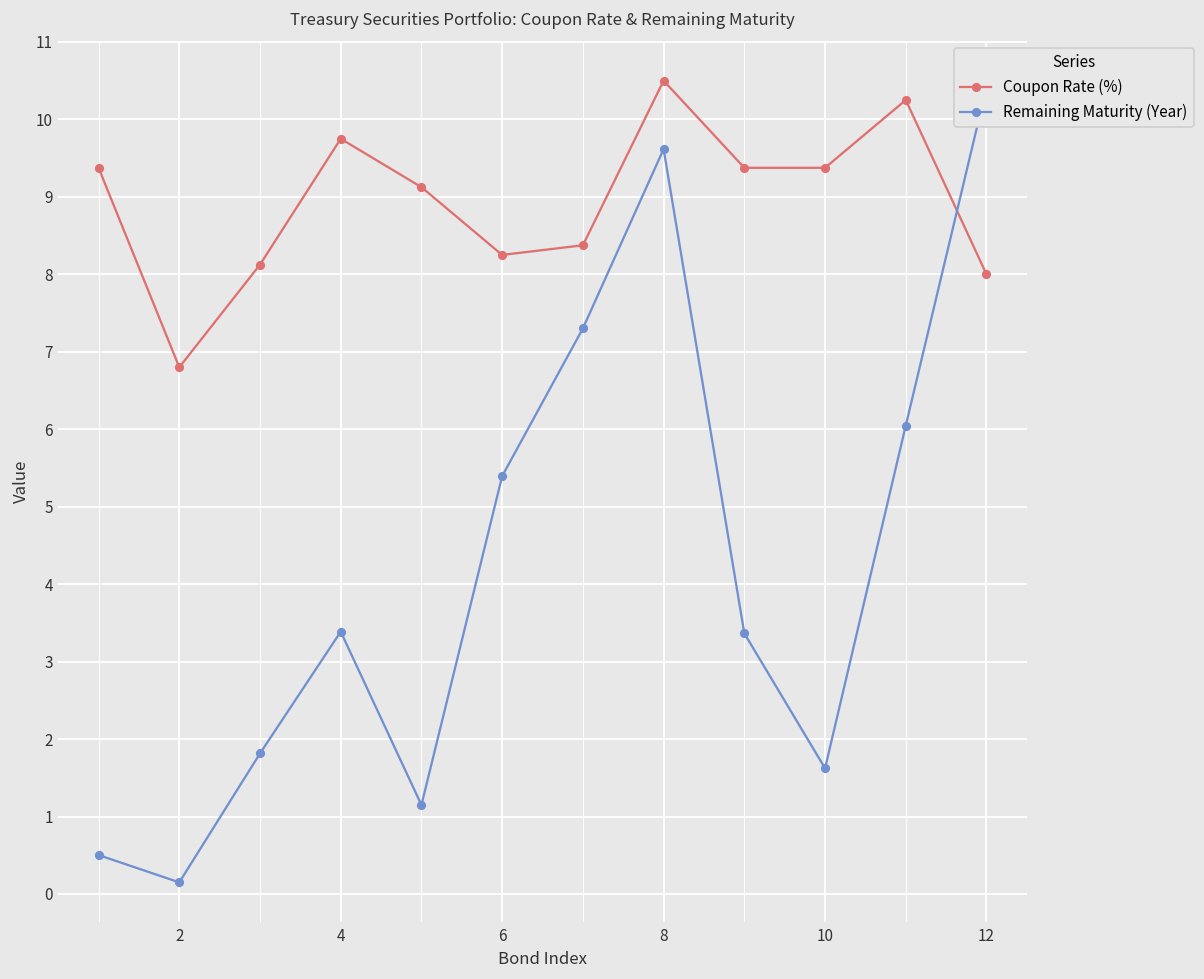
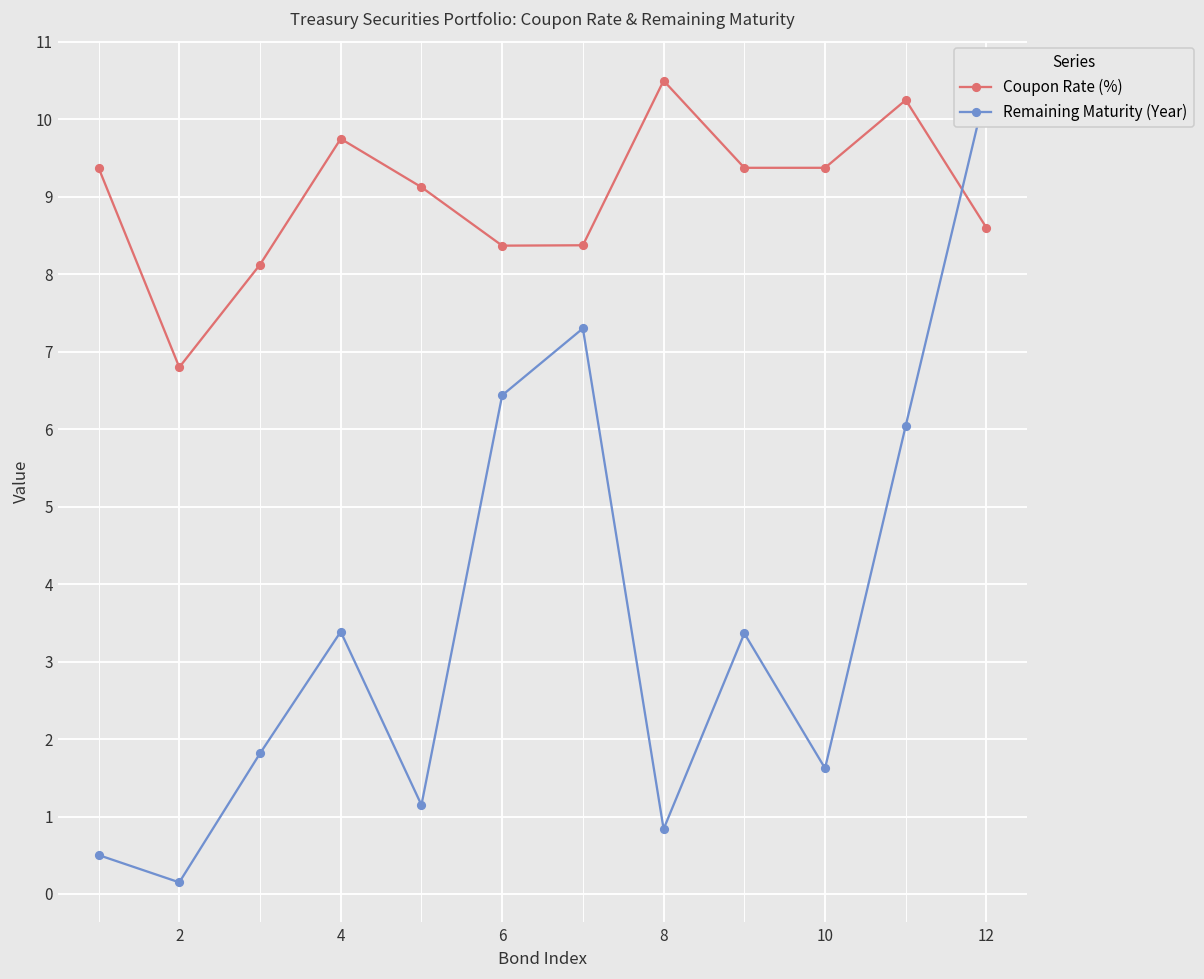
  {
    "Coupon Rate (%)": {
      "2": 6.8,
      "4": 9.8,
-     "6": 8.3,
+     "6": 8.4,
      "8": 10.5,
      "10": 9.4,
-     "12": 8.0
+     "12": 8.6
    },
    "Remaining Maturity (Year)": {
      "2": 0.2,
      "4": 3.4,
-     "6": 5.4,
-     "8": 9.6,
+     "6": 6.4,
+     "8": 0.8,
      "10": 1.6
    }
  }
